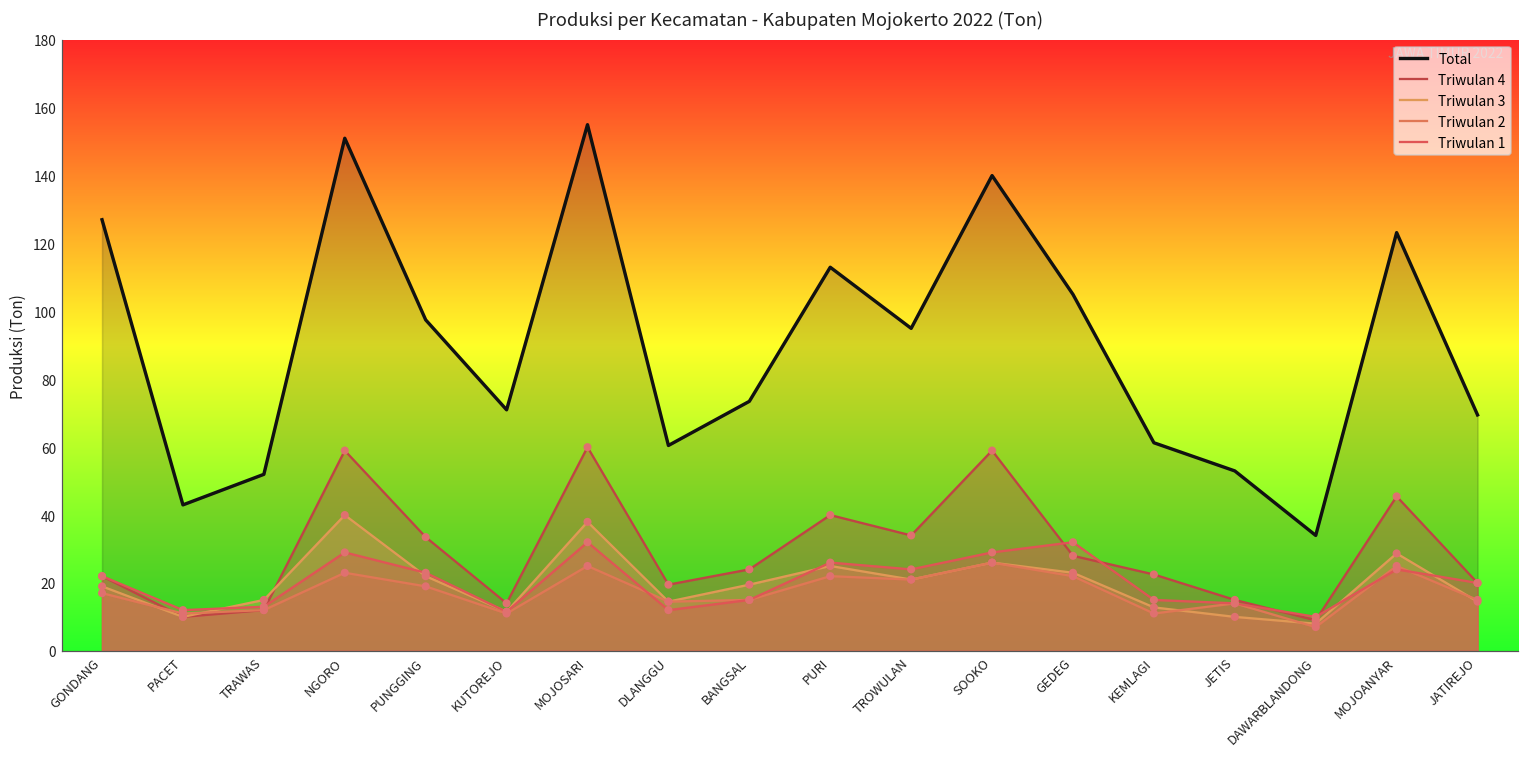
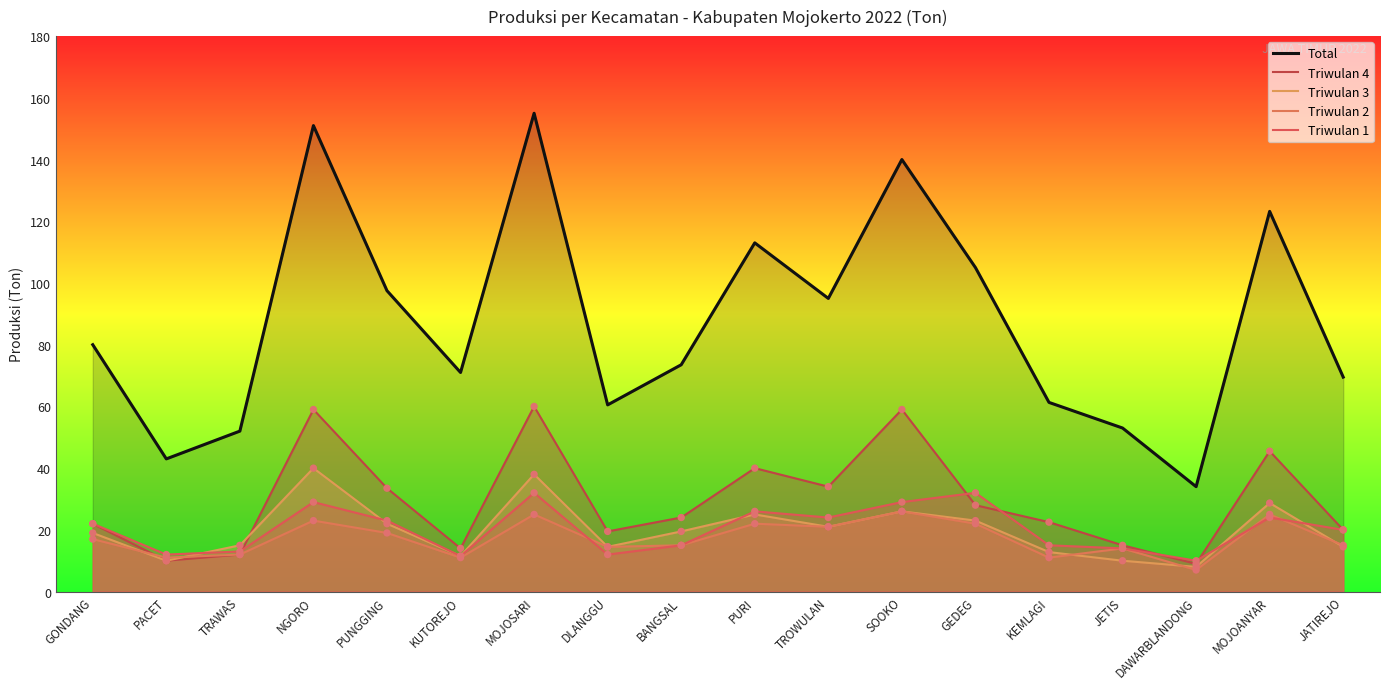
  {
    "Total": {
-     "GONDANG": 127,
+     "GONDANG": 80,
      "PACET": 43,
      "TRAWAS": 52,
      "NGORO": 151,
      "PUNGGING": 98,
      "KUTOREJO": 71,
      "MOJOSARI": 155,
      "DLANGGU": 61,
      "BANGSAL": 74,
      "PURI": 113,
      "TROWULAN": 95,
      "SOOKO": 140,
      "GEDEG": 105,
      "KEMLAGI": 61,
      "JETIS": 53,
      "DAWARBLANDONG": 34,
      "MOJOANYAR": 123,
      "JATIREJO": 70
    }
  }
